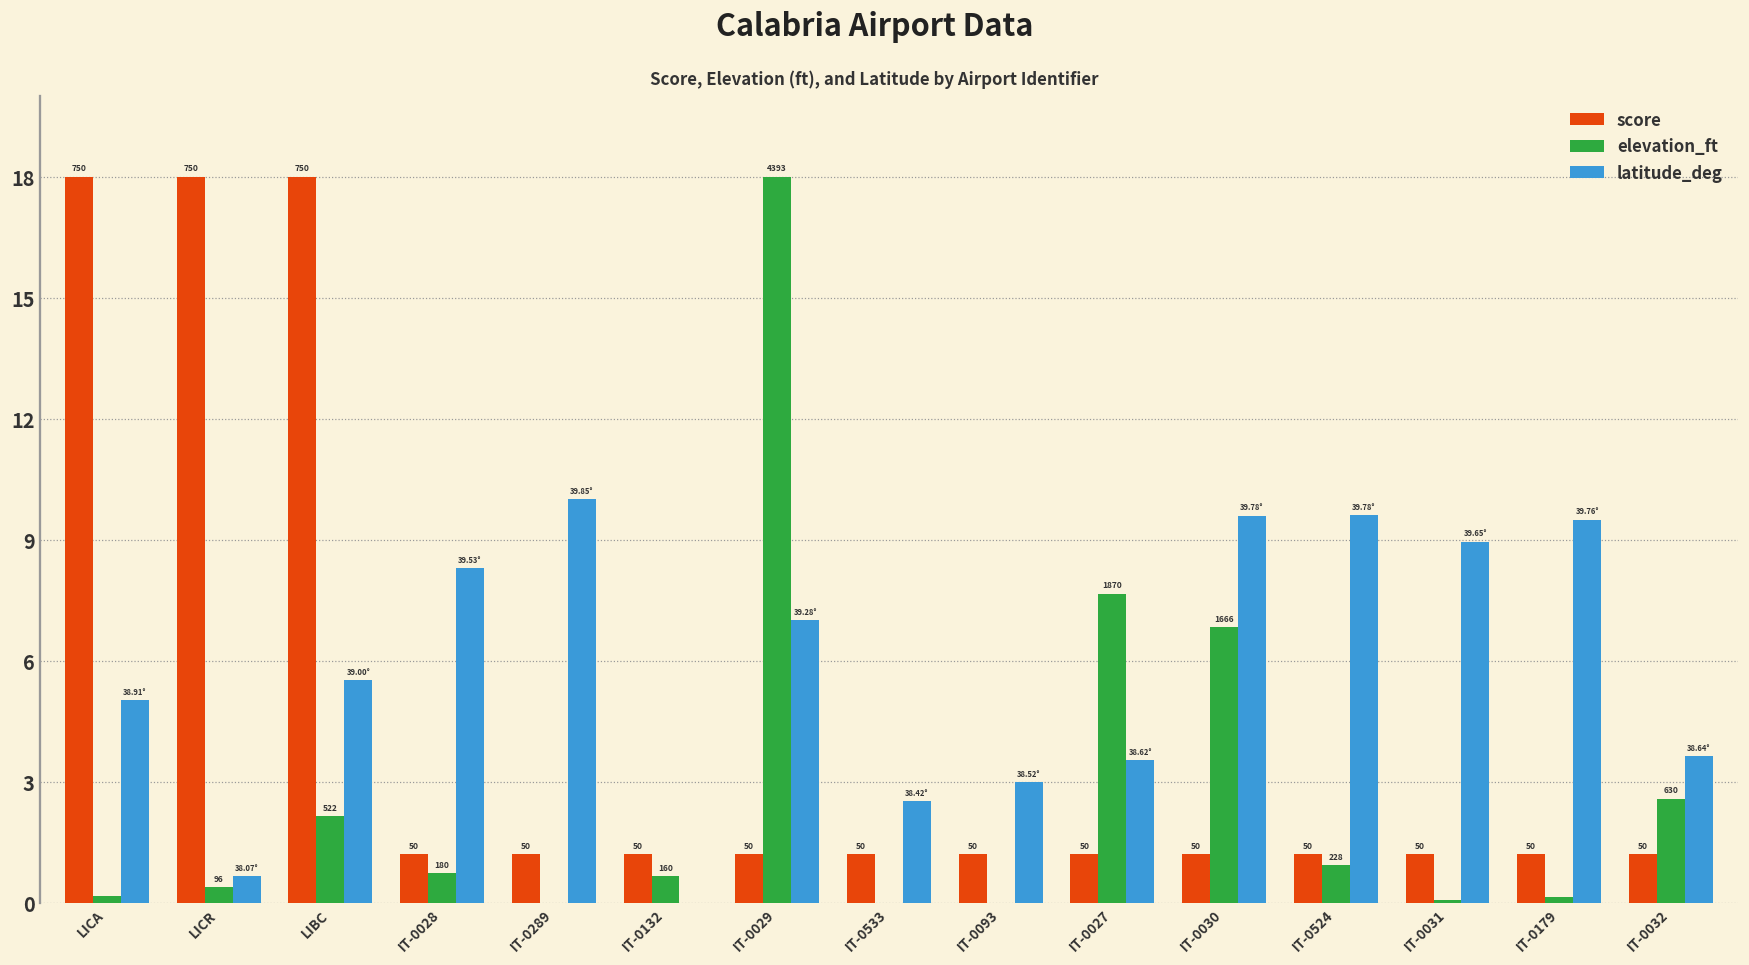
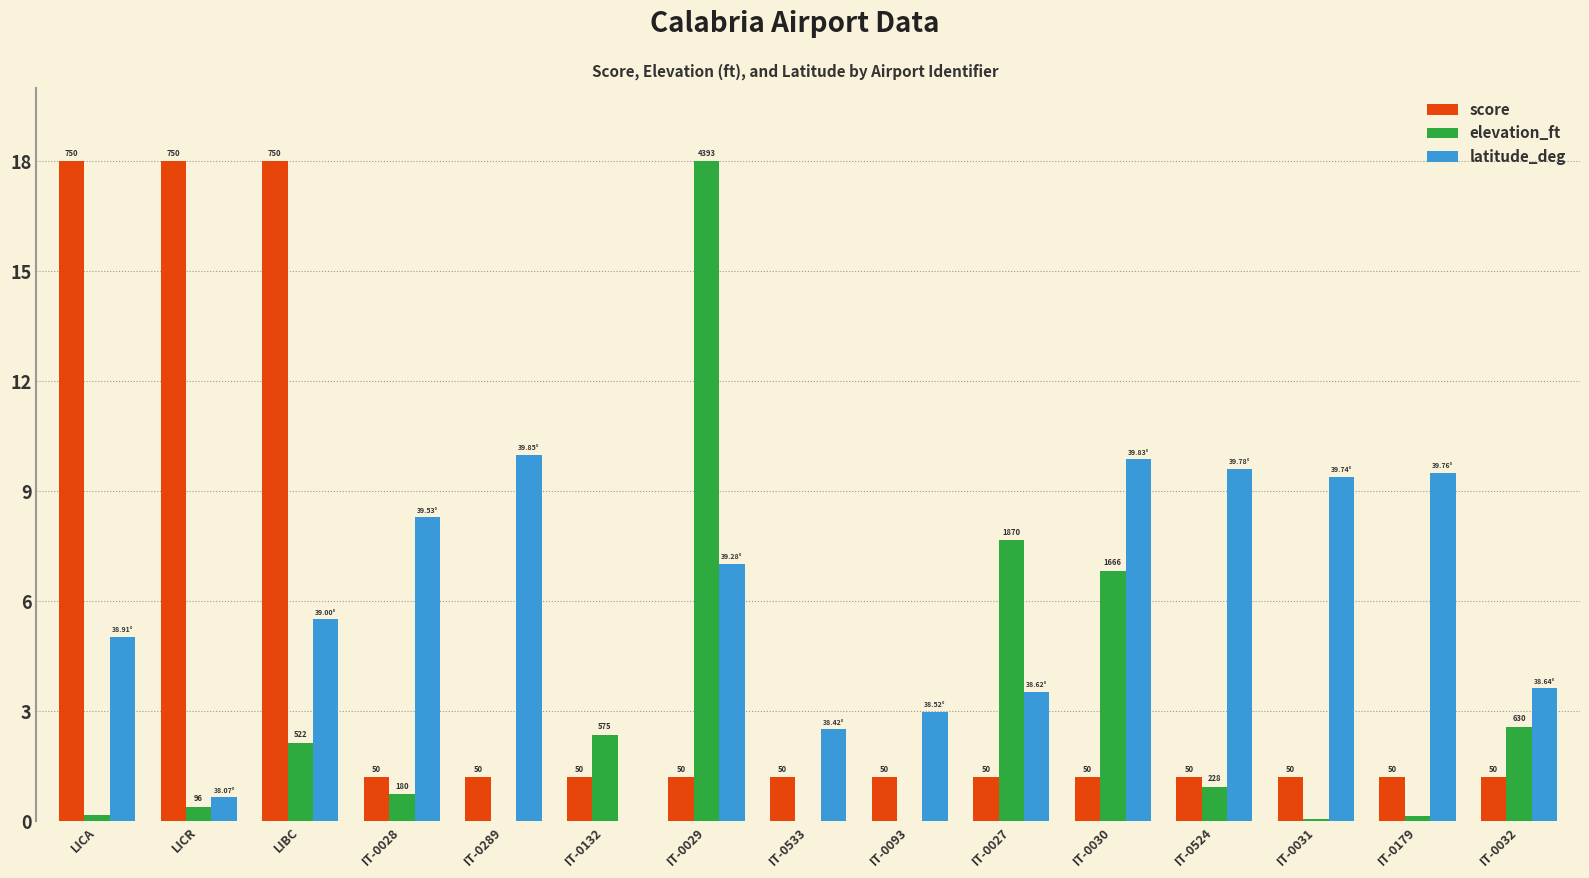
  {
    "elevation_ft": {
-     "IT-0132": "160"
+     "IT-0132": "575"
    },
    "latitude_deg": {
-     "IT-0030": "39.78°",
-     "IT-0031": "39.65°"
+     "IT-0030": "39.83°",
+     "IT-0031": "39.74°"
    }
  }
